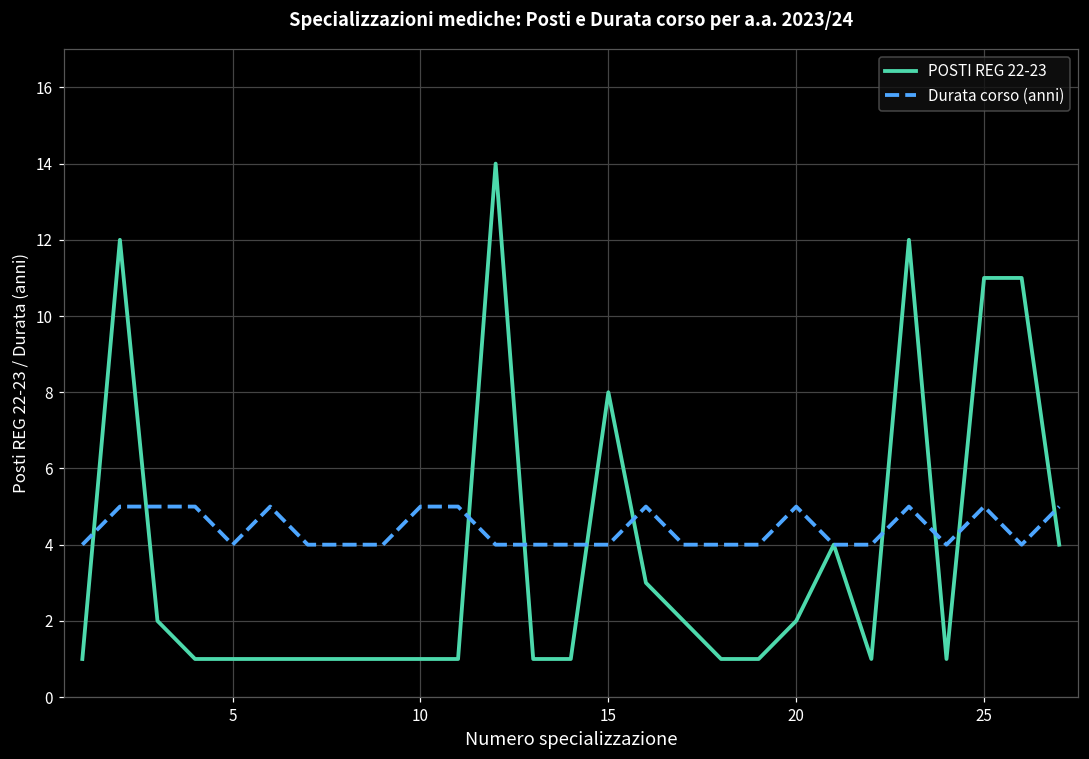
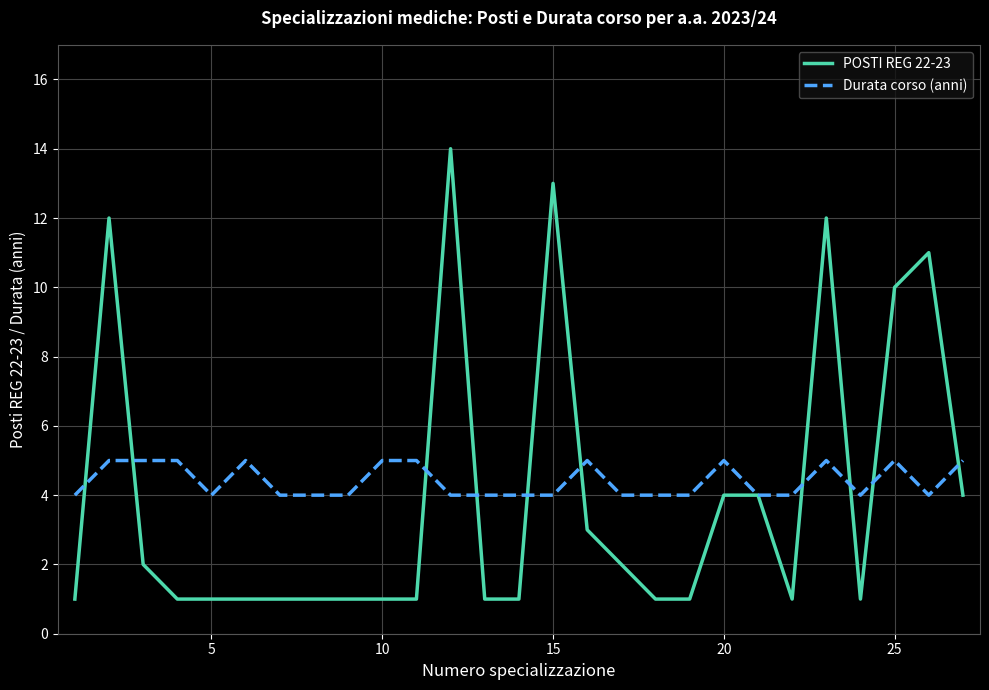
  {
    "POSTI REG 22-23": {
      "5": 1,
      "10": 1,
-     "15": 8,
-     "20": 2,
-     "25": 11
+     "15": 13,
+     "20": 4,
+     "25": 10
    },
    "Durata corso (anni)": {
      "5": 4,
      "10": 5,
      "15": 4,
      "20": 5,
      "25": 5
    }
  }
